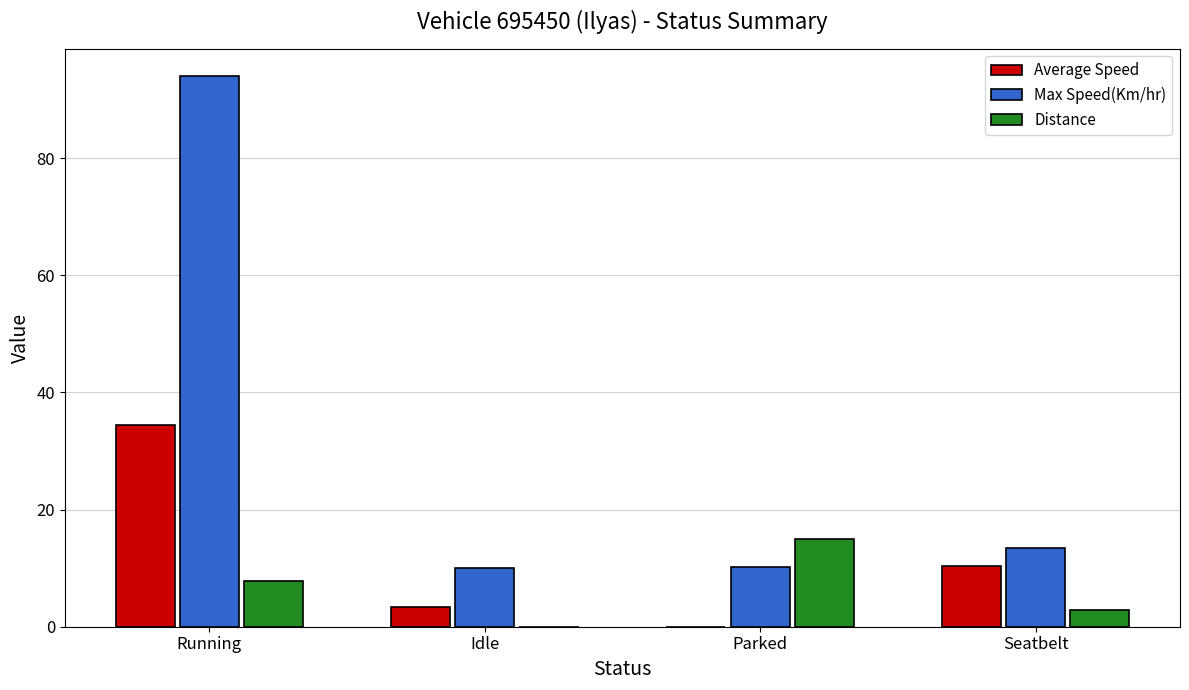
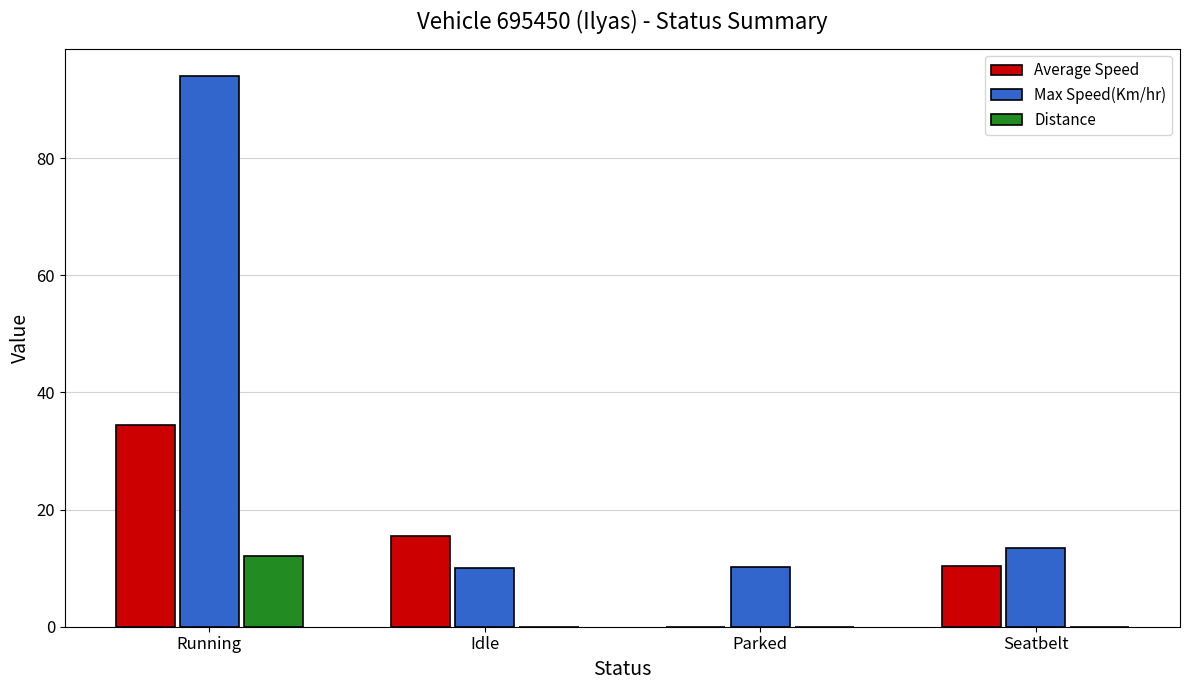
  {
    "Average Speed": {
      "Running": 34,
-     "Idle": 3,
+     "Idle": 16,
      "Parked": 0,
      "Seatbelt": 10
    },
    "Max Speed(Km/hr)": {
      "Running": 94,
      "Idle": 10,
      "Parked": 10,
      "Seatbelt": 13
    },
    "Distance": {
-     "Running": 8,
-     "Parked": 15,
-     "Seatbelt": 3
+     "Running": 12,
+     "Parked": 0,
+     "Seatbelt": 0
    }
  }
